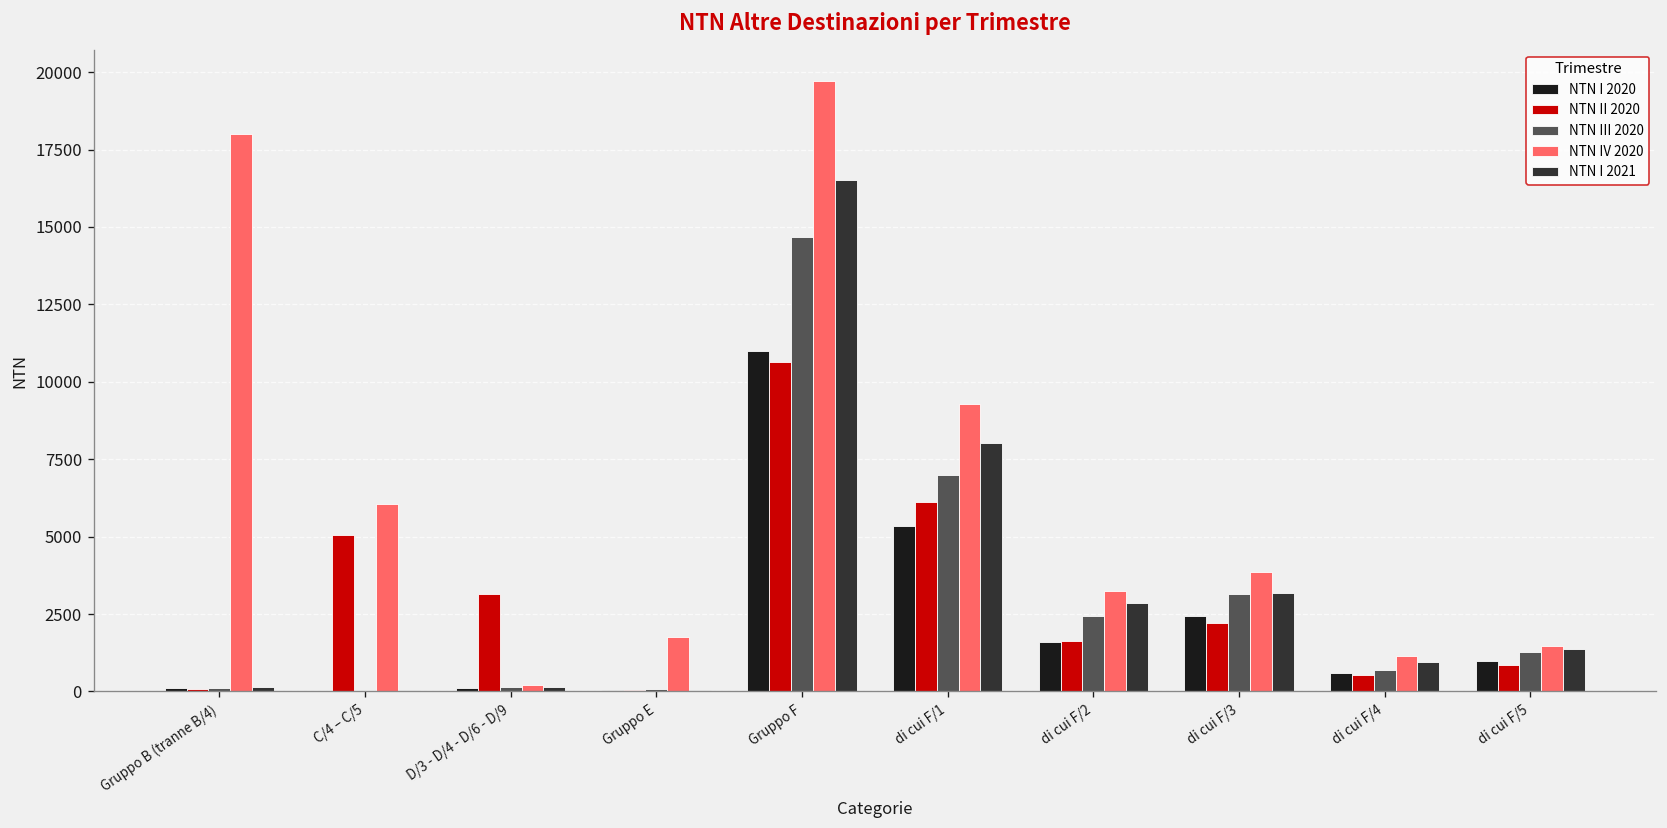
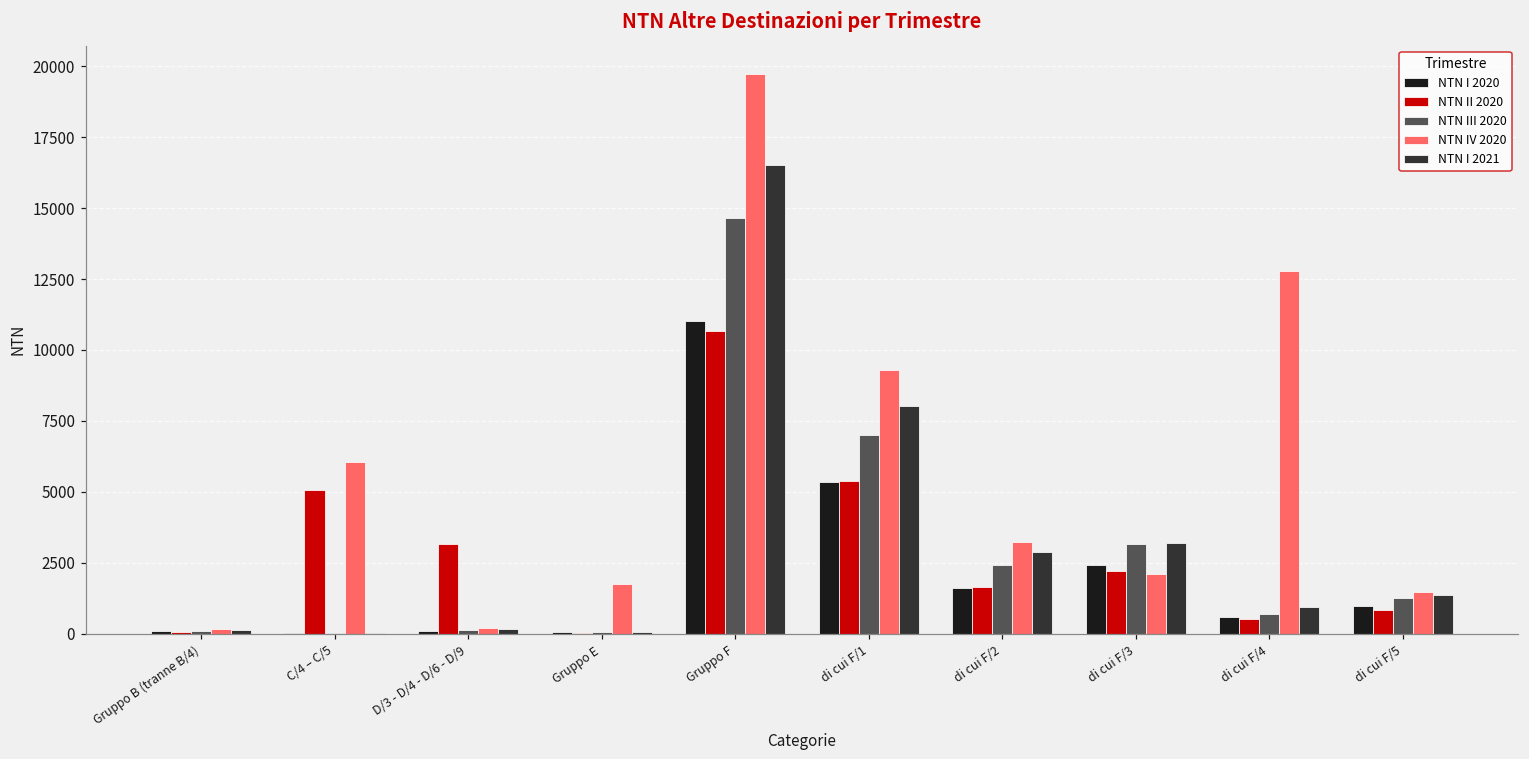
  {
    "NTN II 2020": {
      "C/4 – C/5": 5100,
      "D/3 - D/4 - D/6 - D/9": 3200,
      "Gruppo F": 10700,
-     "di cui F/1": 6100,
+     "di cui F/1": 5400,
      "di cui F/2": 1600,
      "di cui F/3": 2200,
      "di cui F/4": 500,
      "di cui F/5": 800
    },
    "NTN IV 2020": {
-     "Gruppo B (tranne B/4)": 18000,
+     "Gruppo B (tranne B/4)": 200,
      "C/4 – C/5": 6000,
      "D/3 - D/4 - D/6 - D/9": 200,
      "Gruppo E": 1800,
      "Gruppo F": 19700,
      "di cui F/1": 9300,
      "di cui F/2": 3300,
-     "di cui F/3": 3800,
-     "di cui F/4": 1100,
+     "di cui F/3": 2100,
+     "di cui F/4": 12800,
      "di cui F/5": 1500
    }
  }
